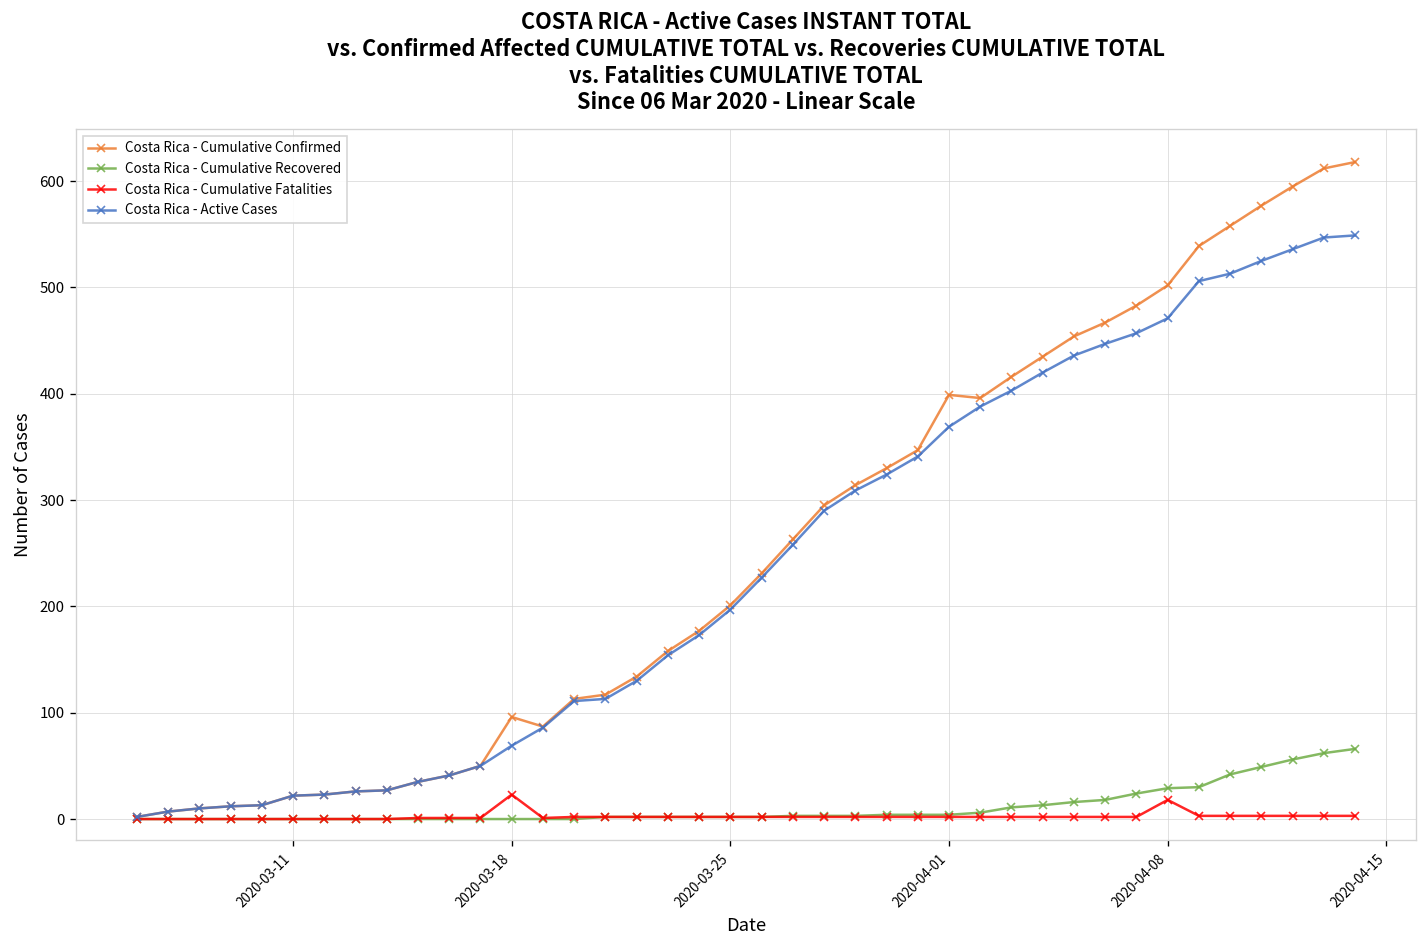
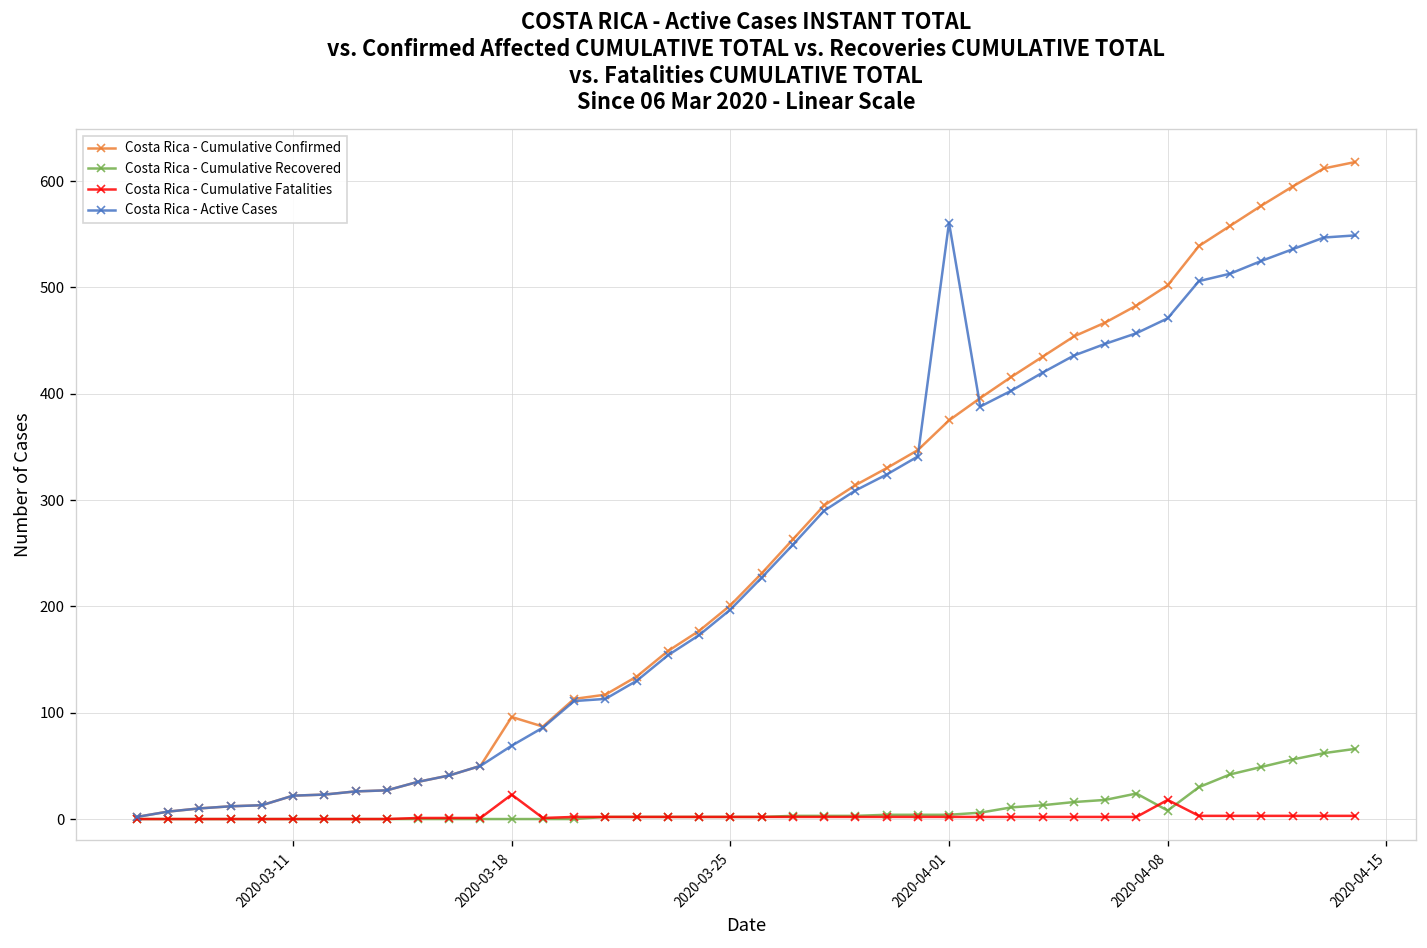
  {
    "Costa Rica - Cumulative Confirmed": {
      "2020-03-18": 100,
      "2020-03-25": 200,
-     "2020-04-01": 400,
+     "2020-04-01": 380,
      "2020-04-08": 500
    },
    "Costa Rica - Cumulative Recovered": {
      "2020-03-18": 0,
-     "2020-04-08": 30
+     "2020-04-08": 10
    },
    "Costa Rica - Cumulative Fatalities": {
      "2020-03-18": 20,
      "2020-04-08": 20
    },
    "Costa Rica - Active Cases": {
      "2020-03-18": 70,
      "2020-03-25": 200,
-     "2020-04-01": 370,
+     "2020-04-01": 560,
      "2020-04-08": 470
    }
  }
